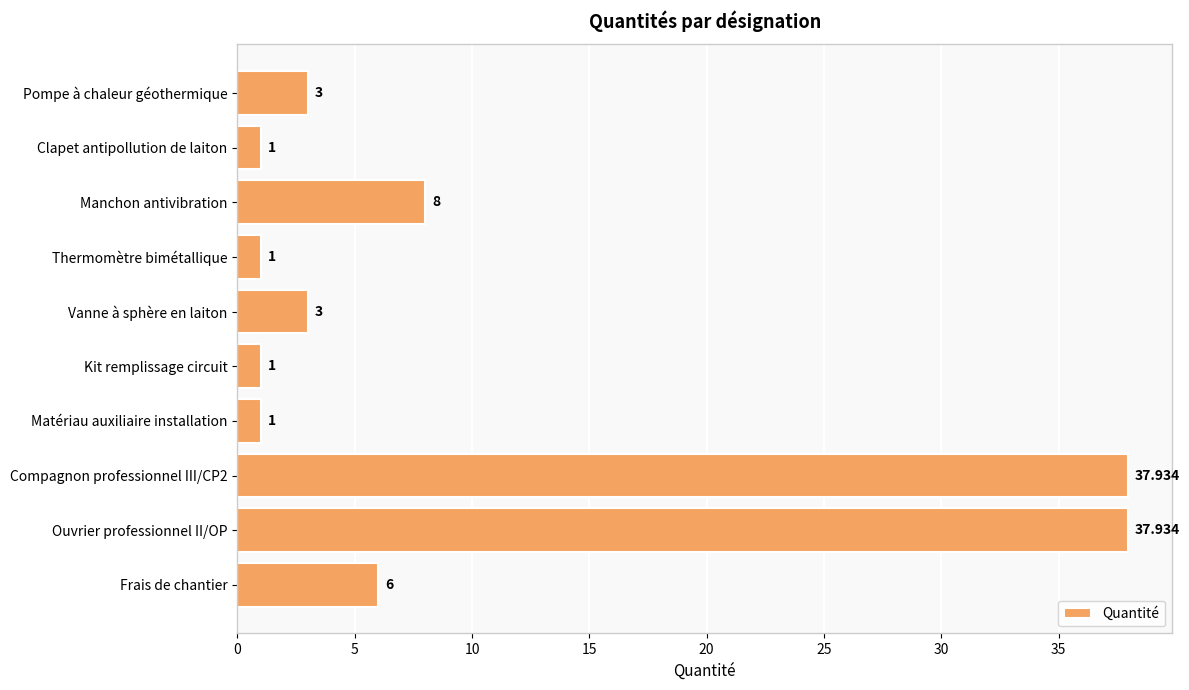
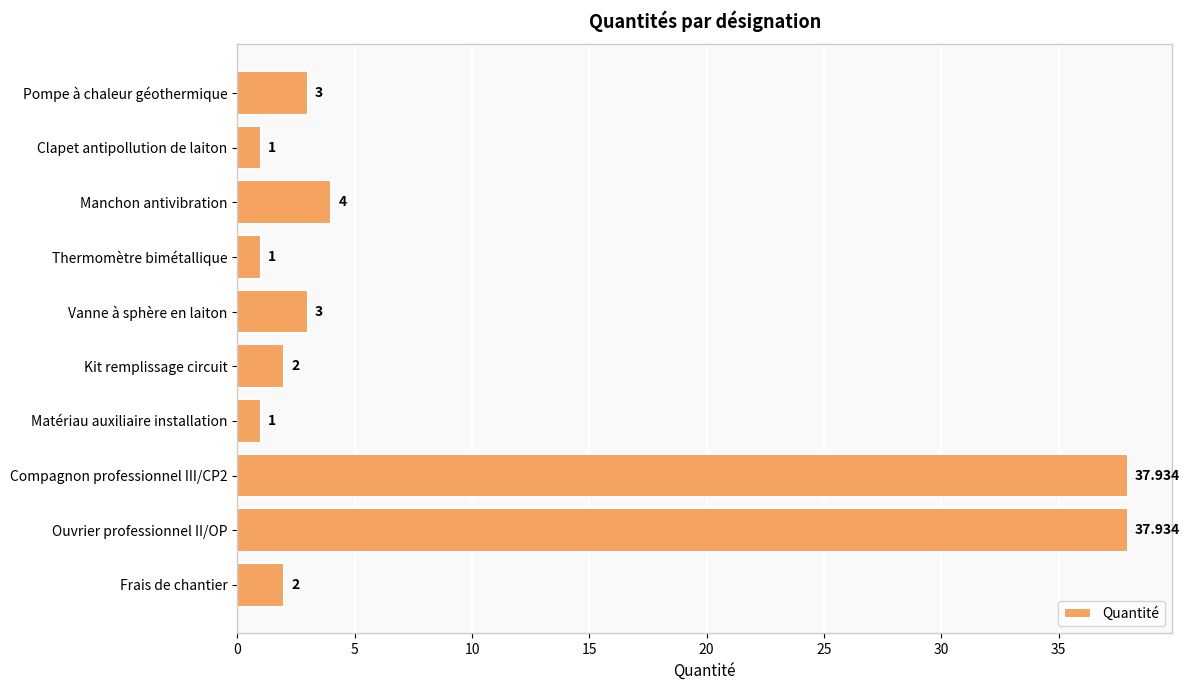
  {
    "Pompe à chaleur géothermique": 3,
    "Clapet antipollution de laiton": 1,
-   "Manchon antivibration": 8,
+   "Manchon antivibration": 4,
    "Thermomètre bimétallique": 1,
    "Vanne à sphère en laiton": 3,
-   "Kit remplissage circuit": 1,
+   "Kit remplissage circuit": 2,
    "Matériau auxiliaire installation": 1,
    "Compagnon professionnel III/CP2": 37.934,
    "Ouvrier professionnel II/OP": 37.934,
-   "Frais de chantier": 6
+   "Frais de chantier": 2
  }
